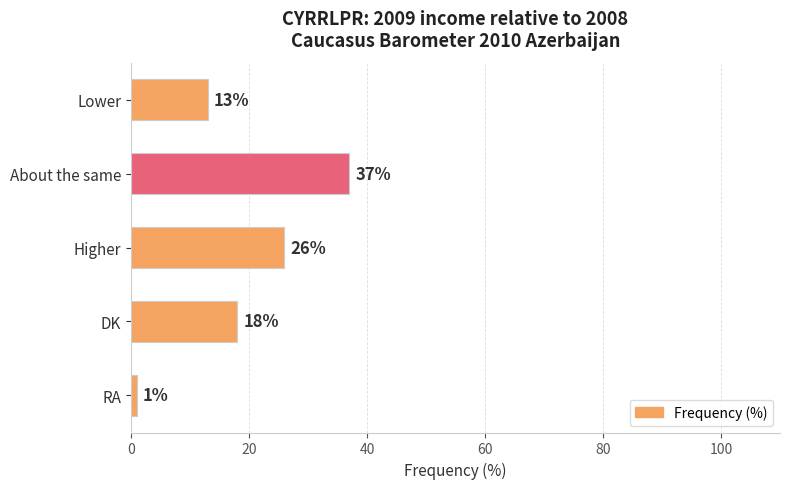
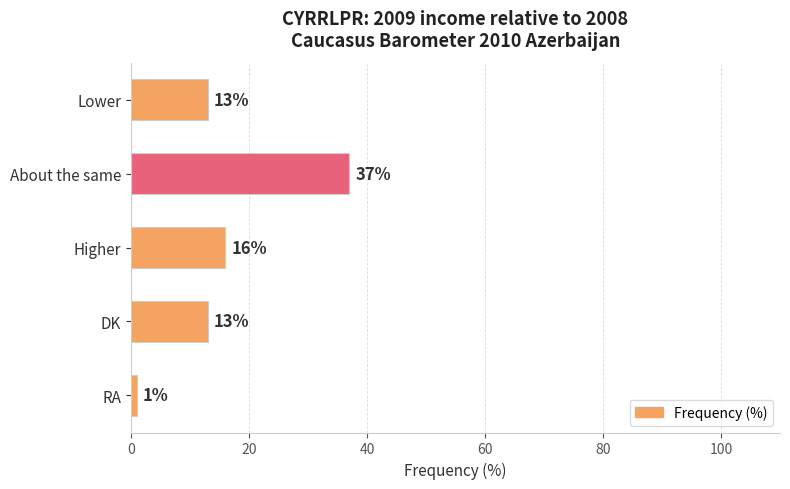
  {
    "Lower": "13%",
    "About the same": "37%",
-   "Higher": "26%",
-   "DK": "18%",
+   "Higher": "16%",
+   "DK": "13%",
    "RA": "1%"
  }
